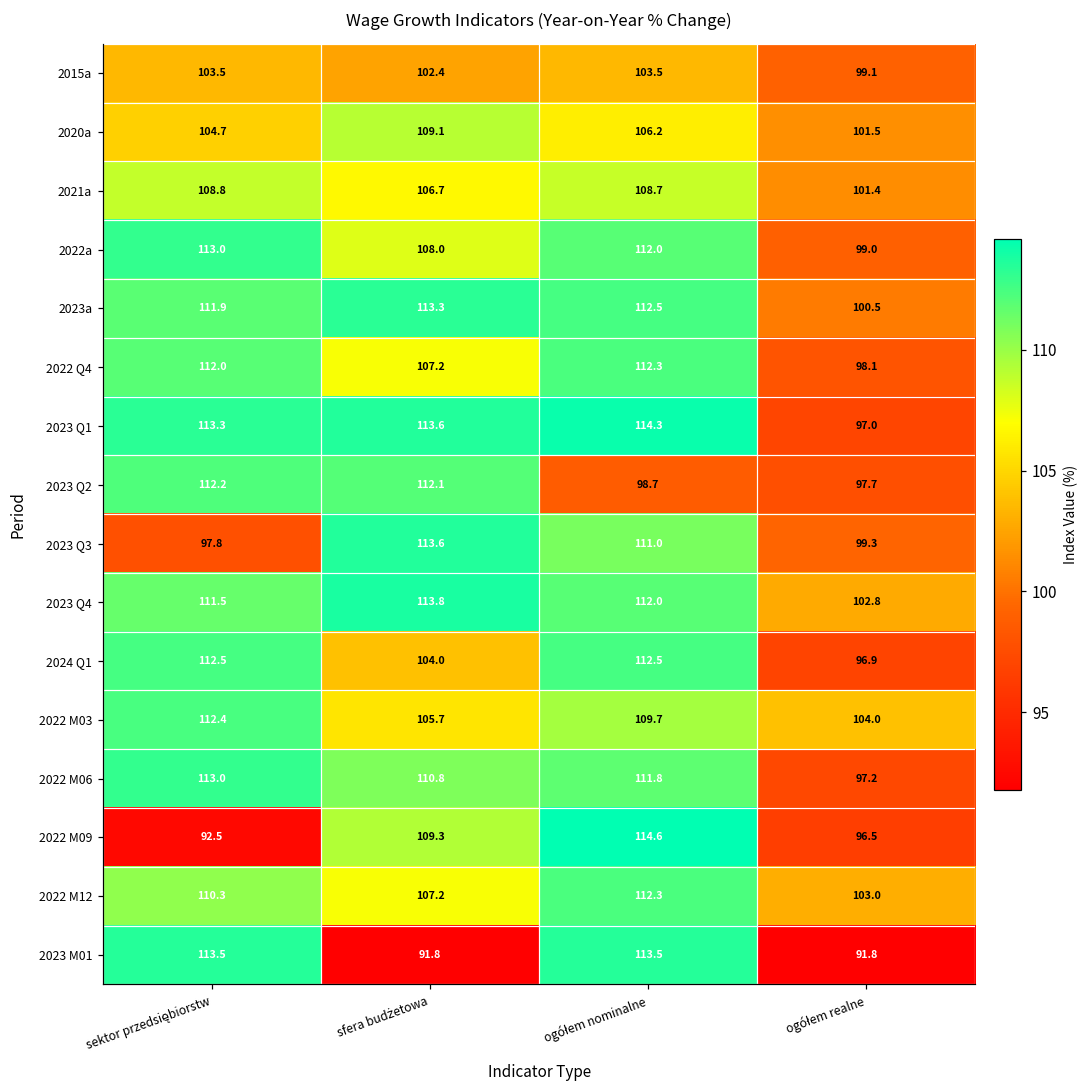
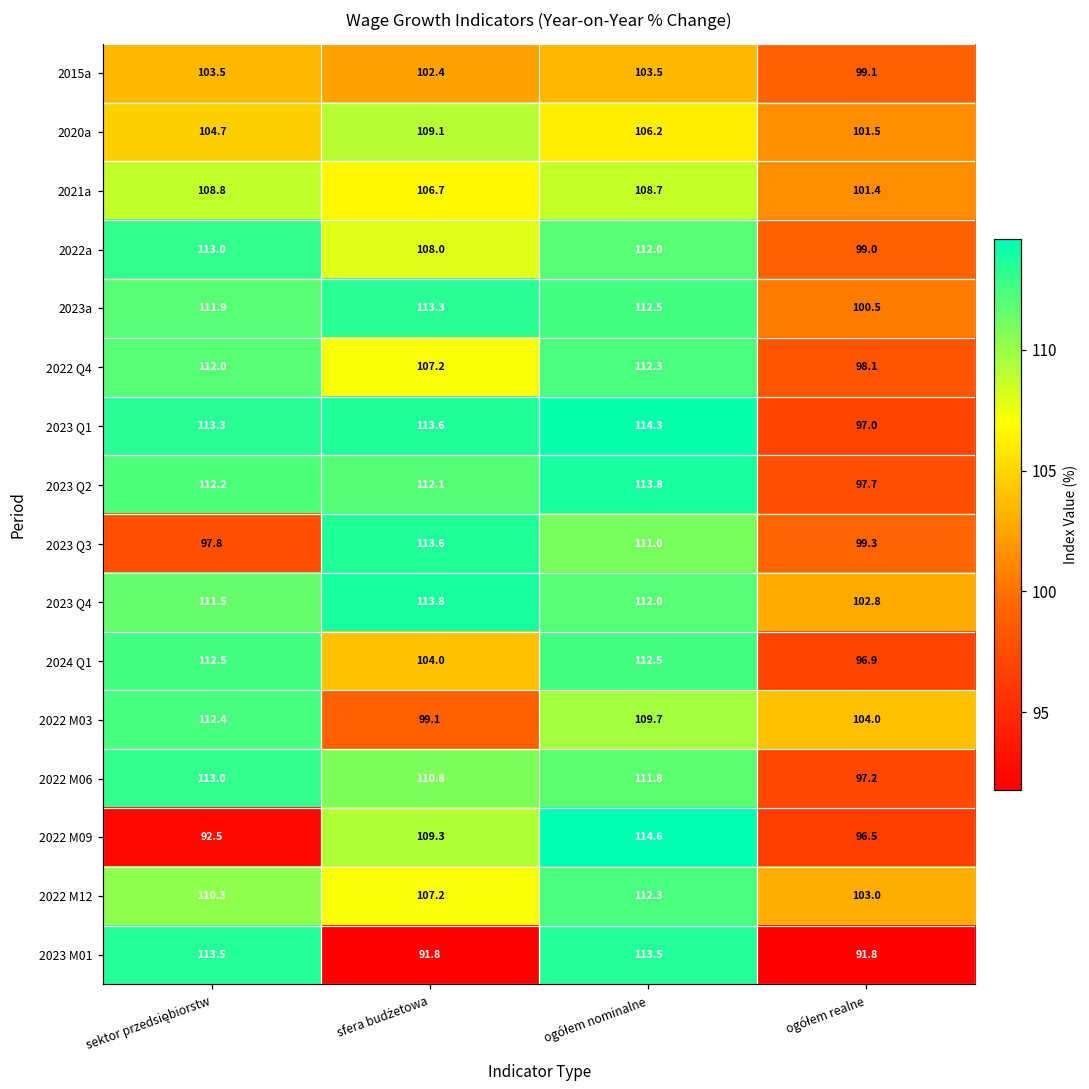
  {
    "2015a": {
      "sektor przedsiębiorstw": 103.5,
      "sfera budżetowa": 102.4,
      "ogółem nominalne": 103.5,
      "ogółem realne": 99.1
    },
    "2020a": {
      "sektor przedsiębiorstw": 104.7,
      "sfera budżetowa": 109.1,
      "ogółem nominalne": 106.2,
      "ogółem realne": 101.5
    },
    "2021a": {
      "sektor przedsiębiorstw": 108.8,
      "sfera budżetowa": 106.7,
      "ogółem nominalne": 108.7,
      "ogółem realne": 101.4
    },
    "2022a": {
      "sektor przedsiębiorstw": 113.0,
      "sfera budżetowa": 108.0,
      "ogółem nominalne": 112.0,
      "ogółem realne": 99.0
    },
    "2023a": {
      "sektor przedsiębiorstw": 111.9,
      "sfera budżetowa": 113.3,
      "ogółem nominalne": 112.5,
      "ogółem realne": 100.5
    },
    "2022 Q4": {
      "sektor przedsiębiorstw": 112.0,
      "sfera budżetowa": 107.2,
      "ogółem nominalne": 112.3,
      "ogółem realne": 98.1
    },
    "2023 Q1": {
      "sektor przedsiębiorstw": 113.3,
      "sfera budżetowa": 113.6,
      "ogółem nominalne": 114.3,
      "ogółem realne": 97.0
    },
    "2023 Q2": {
      "sektor przedsiębiorstw": 112.2,
      "sfera budżetowa": 112.1,
-     "ogółem nominalne": 98.7,
+     "ogółem nominalne": 113.8,
      "ogółem realne": 97.7
    },
    "2023 Q3": {
      "sektor przedsiębiorstw": 97.8,
      "sfera budżetowa": 113.6,
      "ogółem nominalne": 111.0,
      "ogółem realne": 99.3
    },
    "2023 Q4": {
      "sektor przedsiębiorstw": 111.5,
      "sfera budżetowa": 113.8,
      "ogółem nominalne": 112.0,
      "ogółem realne": 102.8
    },
    "2024 Q1": {
      "sektor przedsiębiorstw": 112.5,
      "sfera budżetowa": 104.0,
      "ogółem nominalne": 112.5,
      "ogółem realne": 96.9
    },
    "2022 M03": {
      "sektor przedsiębiorstw": 112.4,
-     "sfera budżetowa": 105.7,
+     "sfera budżetowa": 99.1,
      "ogółem nominalne": 109.7,
      "ogółem realne": 104.0
    },
    "2022 M06": {
      "sektor przedsiębiorstw": 113.0,
      "sfera budżetowa": 110.8,
      "ogółem nominalne": 111.8,
      "ogółem realne": 97.2
    },
    "2022 M09": {
      "sektor przedsiębiorstw": 92.5,
      "sfera budżetowa": 109.3,
      "ogółem nominalne": 114.6,
      "ogółem realne": 96.5
    },
    "2022 M12": {
      "sektor przedsiębiorstw": 110.3,
      "sfera budżetowa": 107.2,
      "ogółem nominalne": 112.3,
      "ogółem realne": 103.0
    },
    "2023 M01": {
      "sektor przedsiębiorstw": 113.5,
      "sfera budżetowa": 91.8,
      "ogółem nominalne": 113.5,
      "ogółem realne": 91.8
    }
  }
